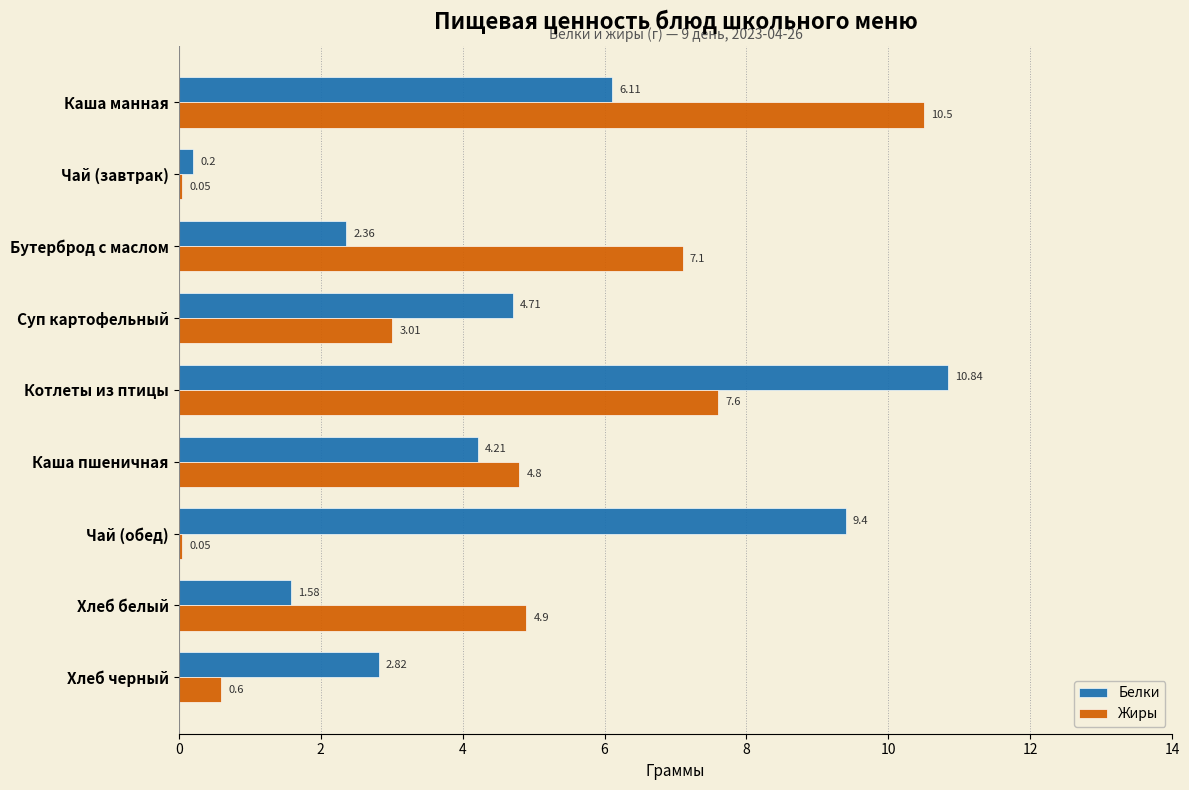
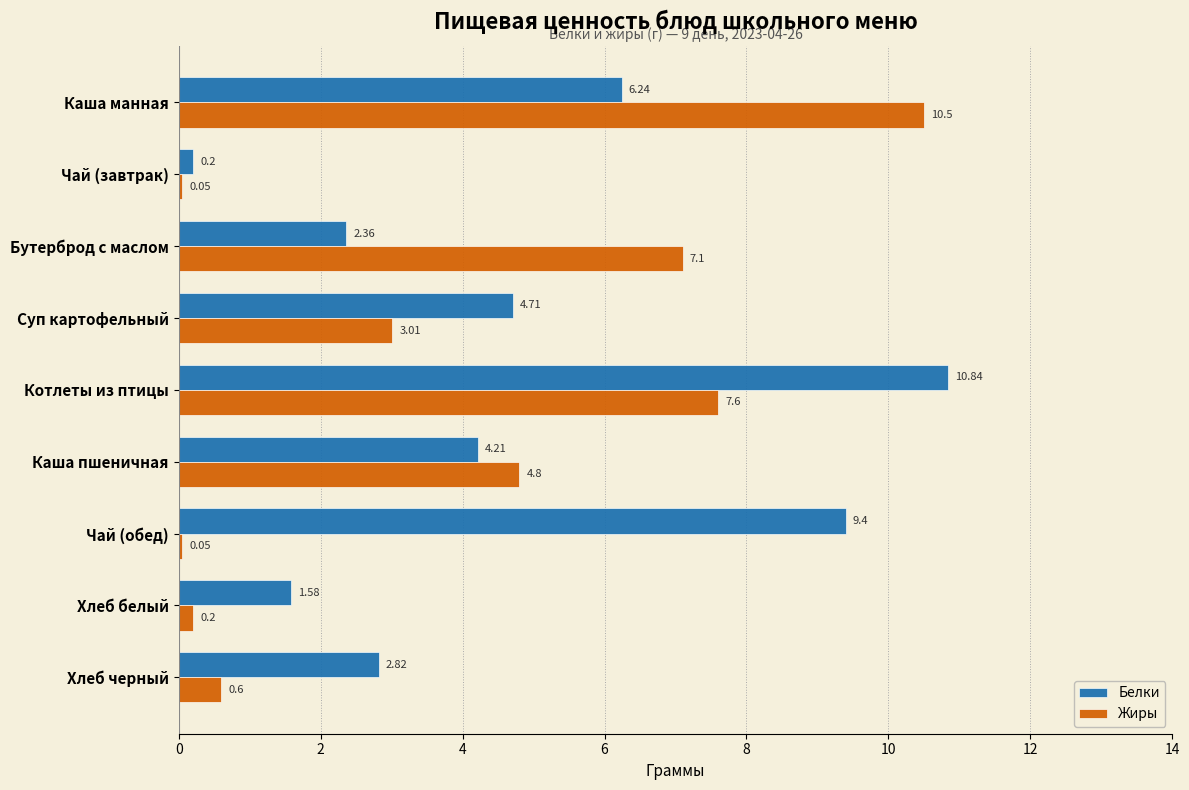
  {
    "Белки": {
-     "Каша манная": 6.11,
+     "Каша манная": 6.24,
      "Чай (завтрак)": 0.2,
      "Бутерброд с маслом": 2.36,
      "Суп картофельный": 4.71,
      "Котлеты из птицы": 10.84,
      "Каша пшеничная": 4.21,
      "Чай (обед)": 9.4,
      "Хлеб белый": 1.58,
      "Хлеб черный": 2.82
    },
    "Жиры": {
      "Каша манная": 10.5,
      "Чай (завтрак)": 0.05,
      "Бутерброд с маслом": 7.1,
      "Суп картофельный": 3.01,
      "Котлеты из птицы": 7.6,
      "Каша пшеничная": 4.8,
      "Чай (обед)": 0.05,
-     "Хлеб белый": 4.9,
+     "Хлеб белый": 0.2,
      "Хлеб черный": 0.6
    }
  }
